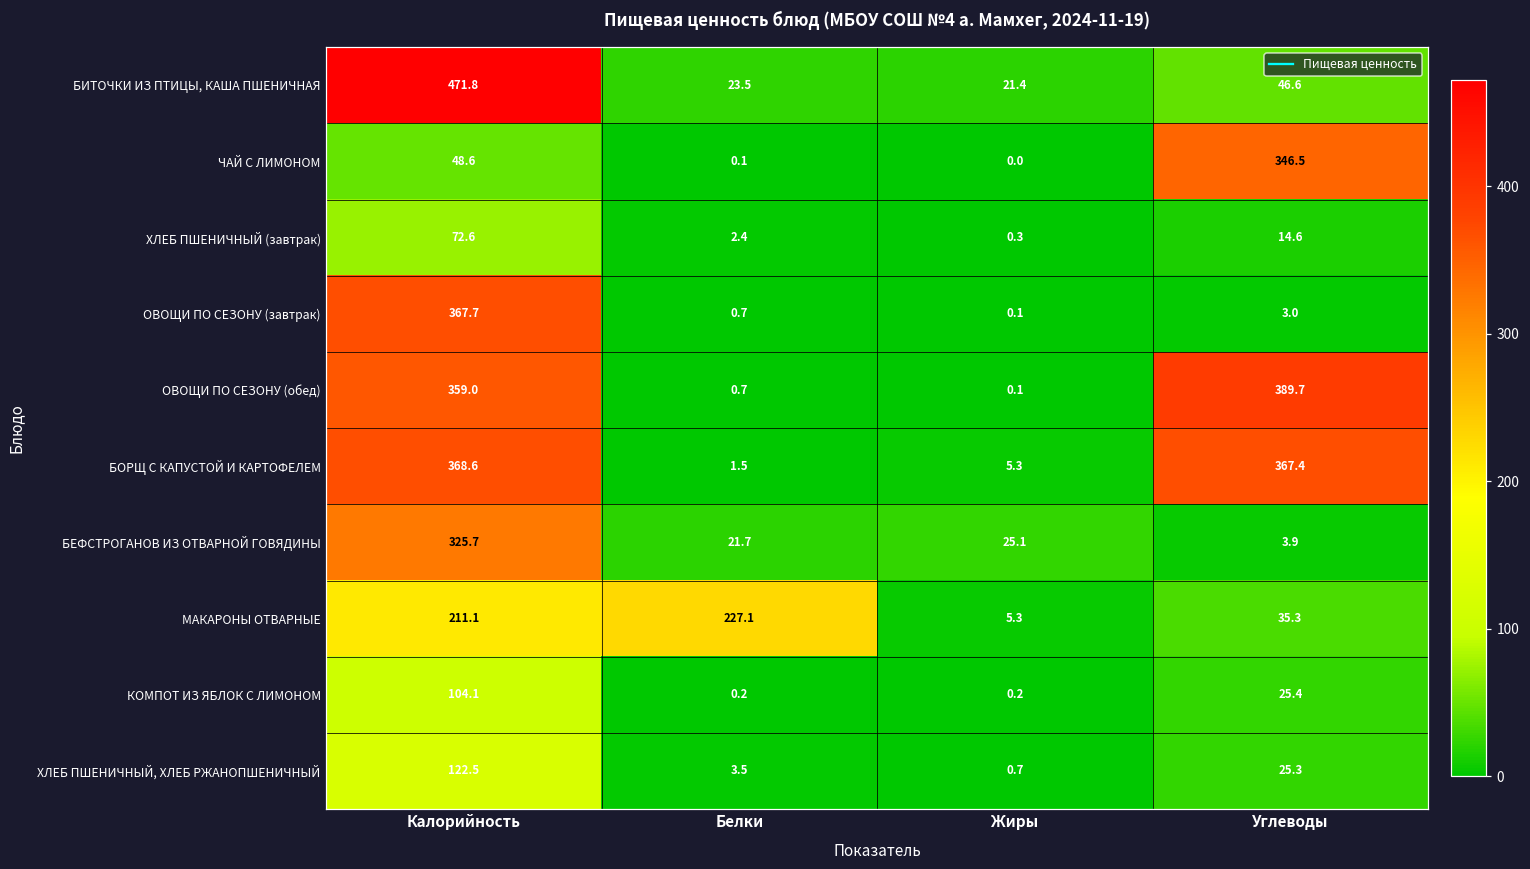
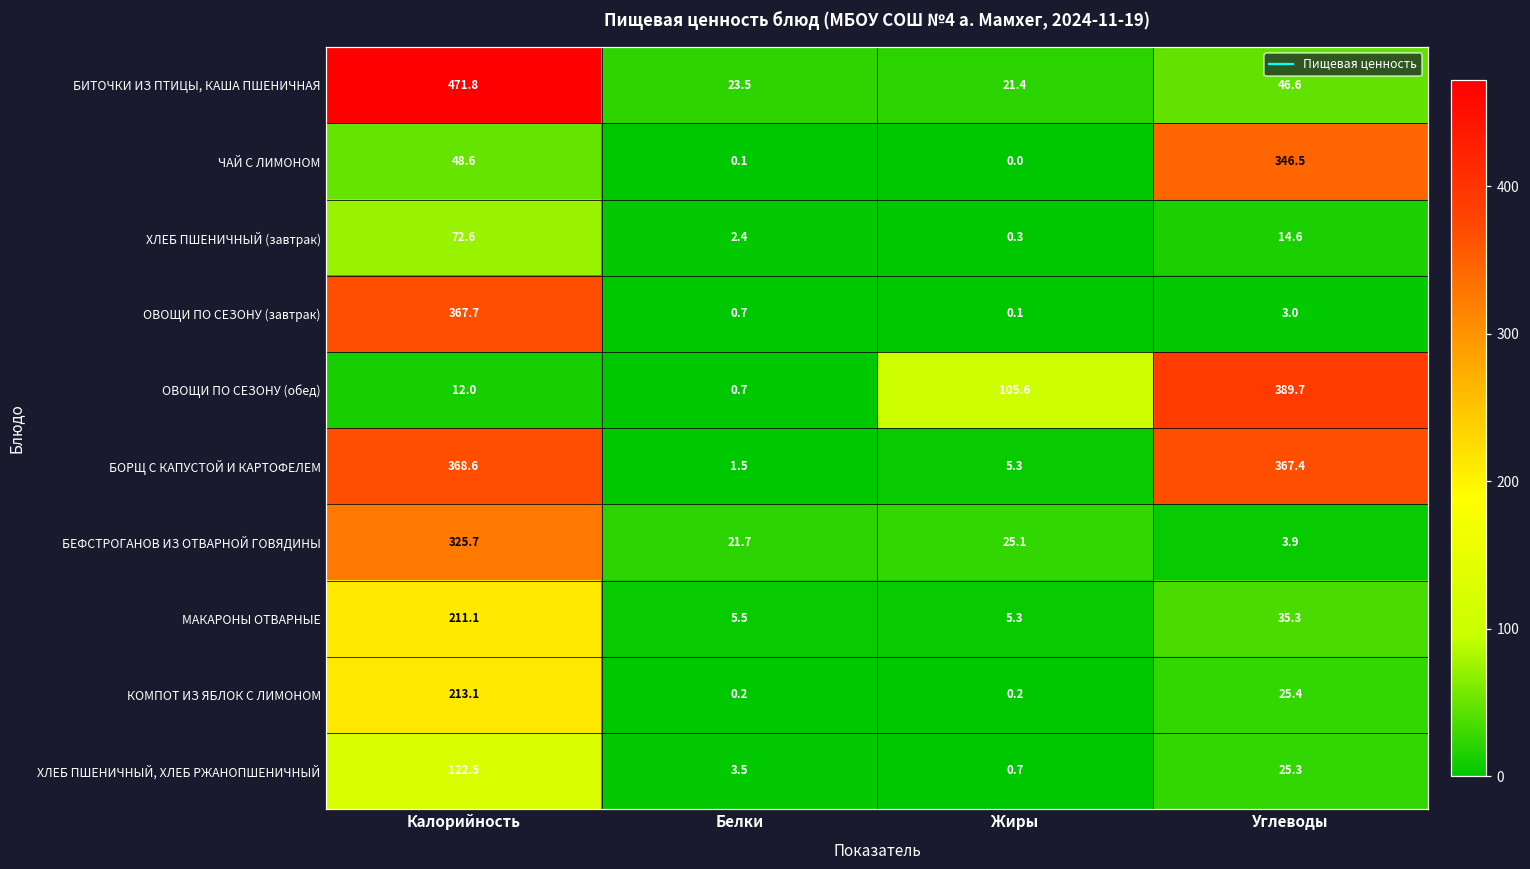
  {
    "БИТОЧКИ ИЗ ПТИЦЫ, КАША ПШЕНИЧНАЯ": {
      "Калорийность": 471.8,
      "Белки": 23.5,
      "Жиры": 21.4,
      "Углеводы": 46.6
    },
    "ЧАЙ С ЛИМОНОМ": {
      "Калорийность": 48.6,
      "Белки": 0.1,
      "Жиры": 0.0,
      "Углеводы": 346.5
    },
    "ХЛЕБ ПШЕНИЧНЫЙ (завтрак)": {
      "Калорийность": 72.6,
      "Белки": 2.4,
      "Жиры": 0.3,
      "Углеводы": 14.6
    },
    "ОВОЩИ ПО СЕЗОНУ (завтрак)": {
      "Калорийность": 367.7,
      "Белки": 0.7,
      "Жиры": 0.1,
      "Углеводы": 3.0
    },
    "ОВОЩИ ПО СЕЗОНУ (обед)": {
-     "Калорийность": 359.0,
+     "Калорийность": 12.0,
      "Белки": 0.7,
-     "Жиры": 0.1,
+     "Жиры": 105.6,
      "Углеводы": 389.7
    },
    "БОРЩ С КАПУСТОЙ И КАРТОФЕЛЕМ": {
      "Калорийность": 368.6,
      "Белки": 1.5,
      "Жиры": 5.3,
      "Углеводы": 367.4
    },
    "БЕФСТРОГАНОВ ИЗ ОТВАРНОЙ ГОВЯДИНЫ": {
      "Калорийность": 325.7,
      "Белки": 21.7,
      "Жиры": 25.1,
      "Углеводы": 3.9
    },
    "МАКАРОНЫ ОТВАРНЫЕ": {
      "Калорийность": 211.1,
-     "Белки": 227.1,
+     "Белки": 5.5,
      "Жиры": 5.3,
      "Углеводы": 35.3
    },
    "КОМПОТ ИЗ ЯБЛОК С ЛИМОНОМ": {
-     "Калорийность": 104.1,
+     "Калорийность": 213.1,
      "Белки": 0.2,
      "Жиры": 0.2,
      "Углеводы": 25.4
    },
    "ХЛЕБ ПШЕНИЧНЫЙ, ХЛЕБ РЖАНОПШЕНИЧНЫЙ": {
      "Калорийность": 122.5,
      "Белки": 3.5,
      "Жиры": 0.7,
      "Углеводы": 25.3
    }
  }
